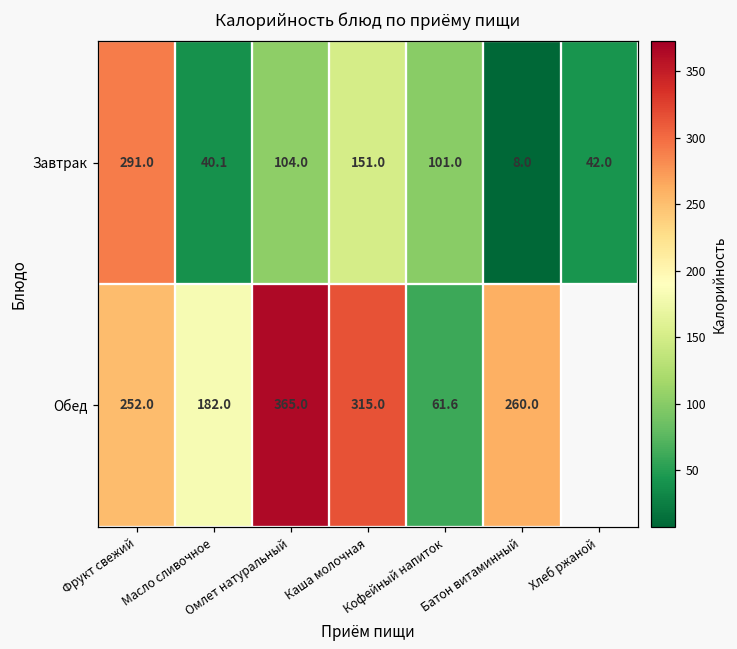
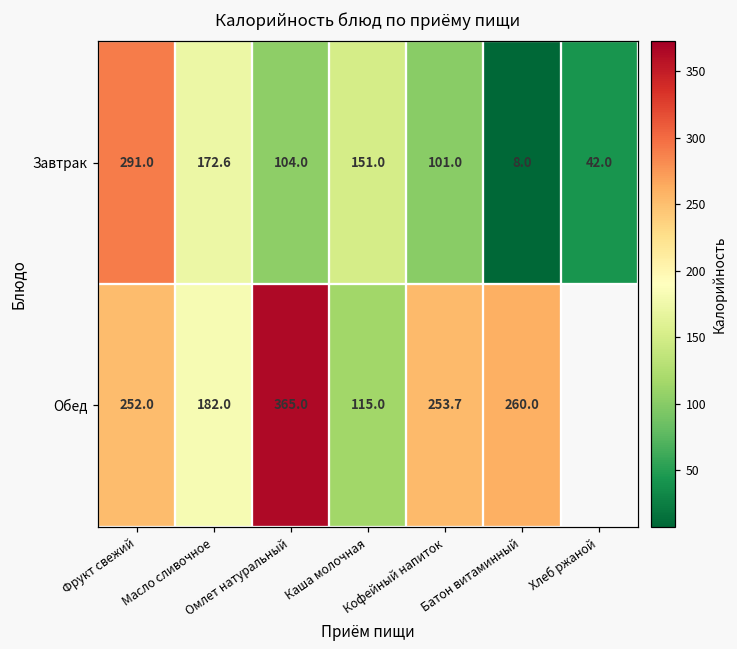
  {
    "Завтрак": {
      "Фрукт свежий": 291.0,
-     "Масло сливочное": 40.1,
+     "Масло сливочное": 172.6,
      "Омлет натуральный": 104.0,
      "Каша молочная": 151.0,
      "Кофейный напиток": 101.0,
      "Батон витаминный": 8.0,
      "Хлеб ржаной": 42.0
    },
    "Обед": {
      "Фрукт свежий": 252.0,
      "Масло сливочное": 182.0,
      "Омлет натуральный": 365.0,
-     "Каша молочная": 315.0,
-     "Кофейный напиток": 61.6,
+     "Каша молочная": 115.0,
+     "Кофейный напиток": 253.7,
      "Батон витаминный": 260.0
    }
  }
